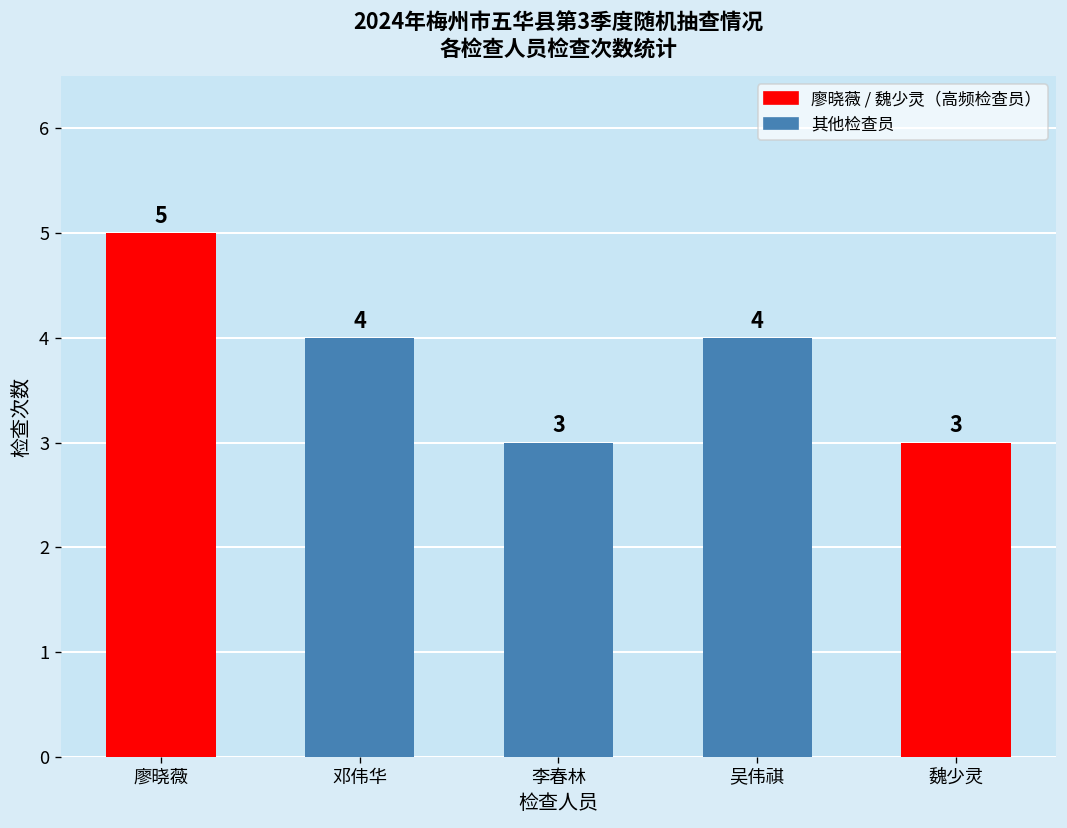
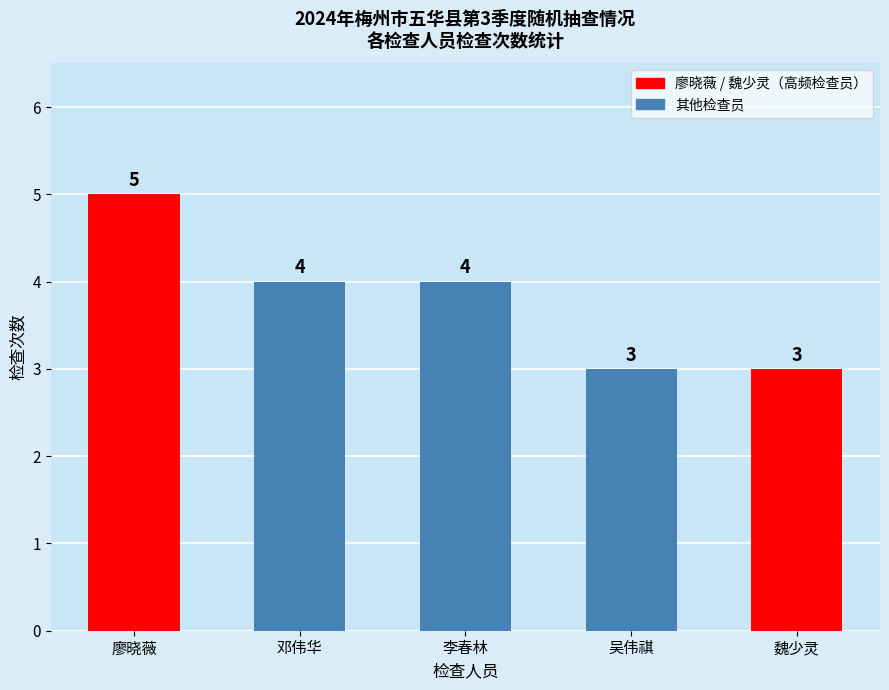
  {
    "廖晓薇": 5,
    "邓伟华": 4,
-   "李春林": 3,
-   "吴伟祺": 4,
+   "李春林": 4,
+   "吴伟祺": 3,
    "魏少灵": 3
  }
